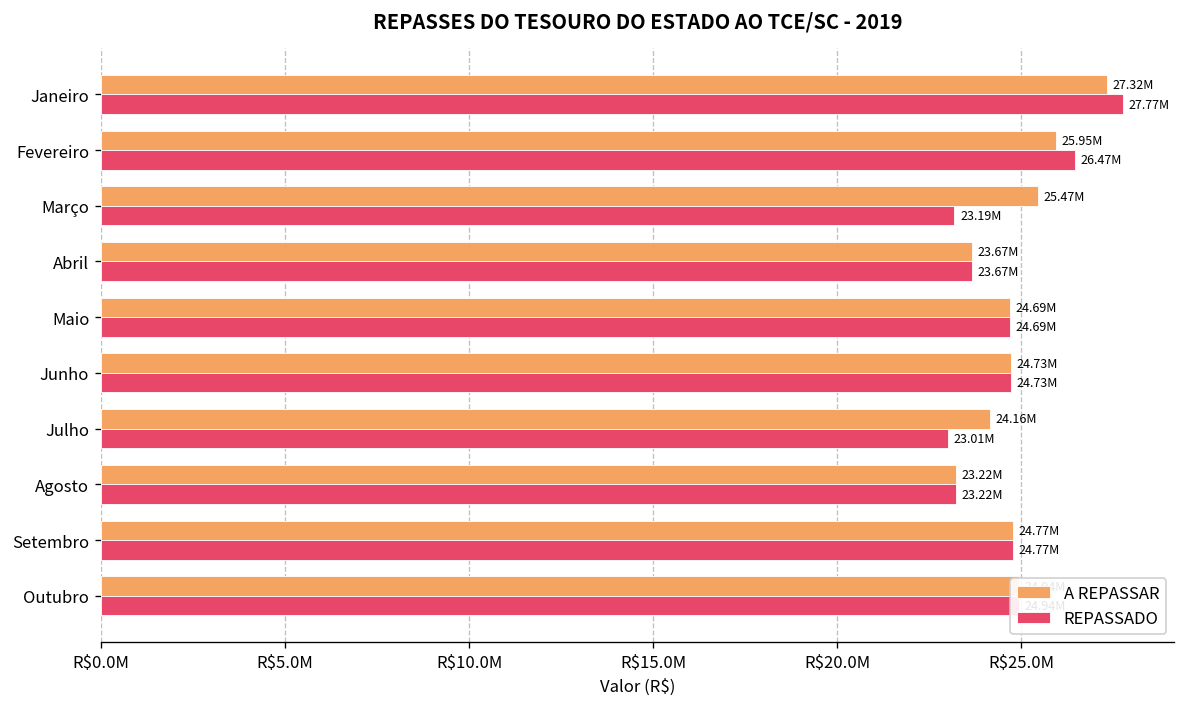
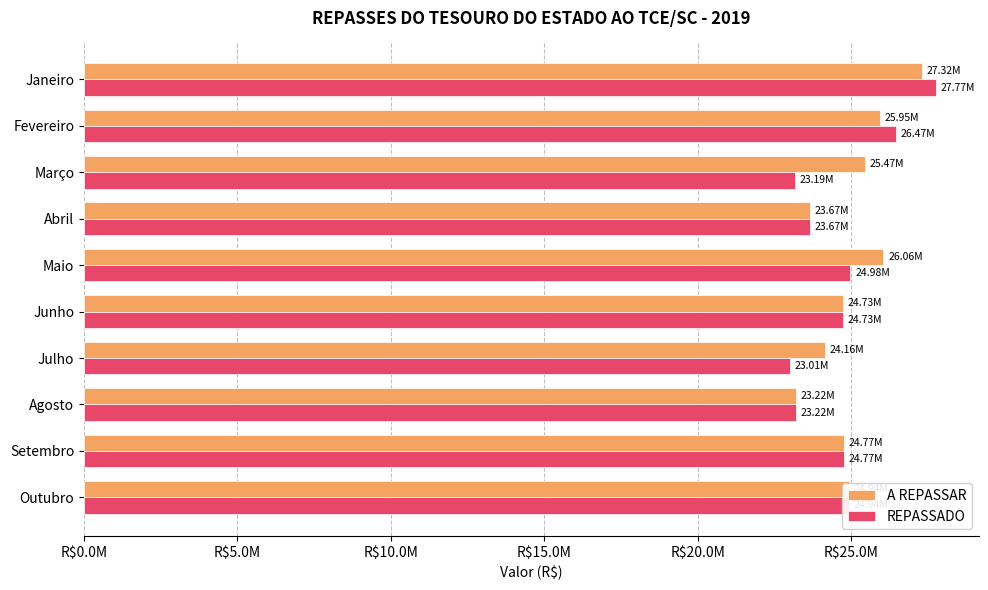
  {
    "A REPASSAR": {
      "Janeiro": "27.32M",
      "Fevereiro": "25.95M",
      "Março": "25.47M",
      "Abril": "23.67M",
-     "Maio": "24.69M",
+     "Maio": "26.06M",
      "Junho": "24.73M",
      "Julho": "24.16M",
      "Agosto": "23.22M",
      "Setembro": "24.77M"
    },
    "REPASSADO": {
      "Janeiro": "27.77M",
      "Fevereiro": "26.47M",
      "Março": "23.19M",
      "Abril": "23.67M",
-     "Maio": "24.69M",
+     "Maio": "24.98M",
      "Junho": "24.73M",
      "Julho": "23.01M",
      "Agosto": "23.22M",
      "Setembro": "24.77M"
    }
  }
